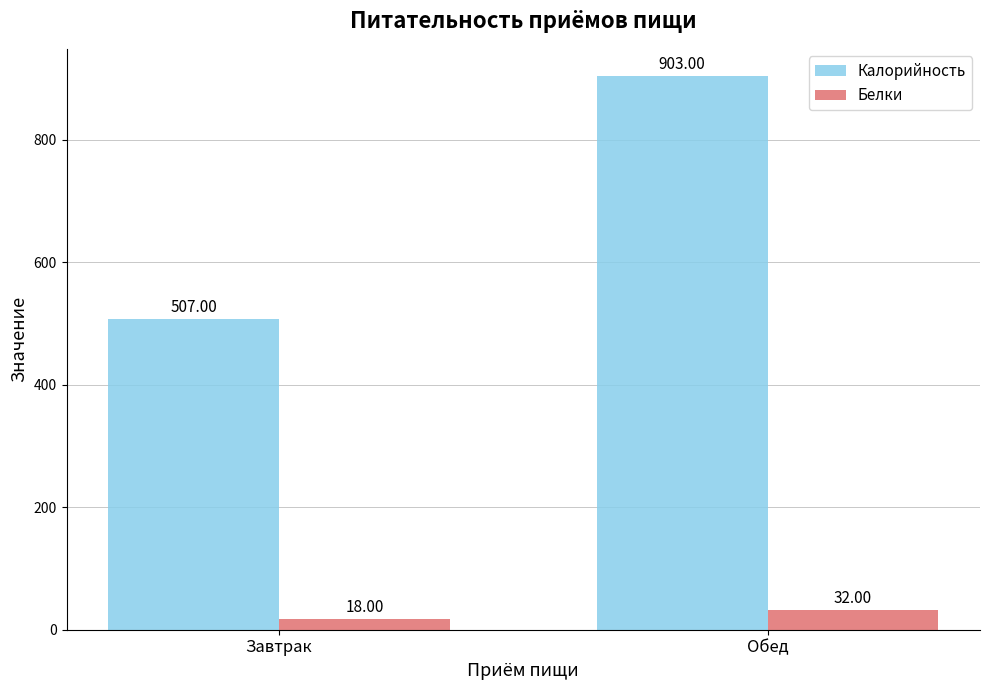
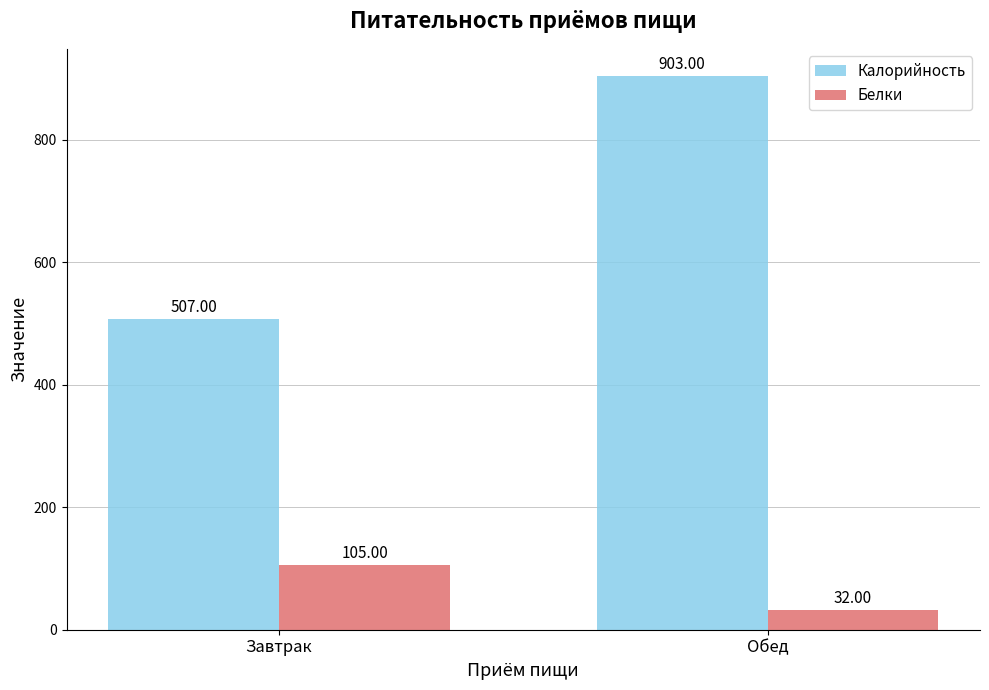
  {
    "Калорийность": {
      "Завтрак": 507.00,
      "Обед": 903.00
    },
    "Белки": {
-     "Завтрак": 18.00,
+     "Завтрак": 105.00,
      "Обед": 32.00
    }
  }
